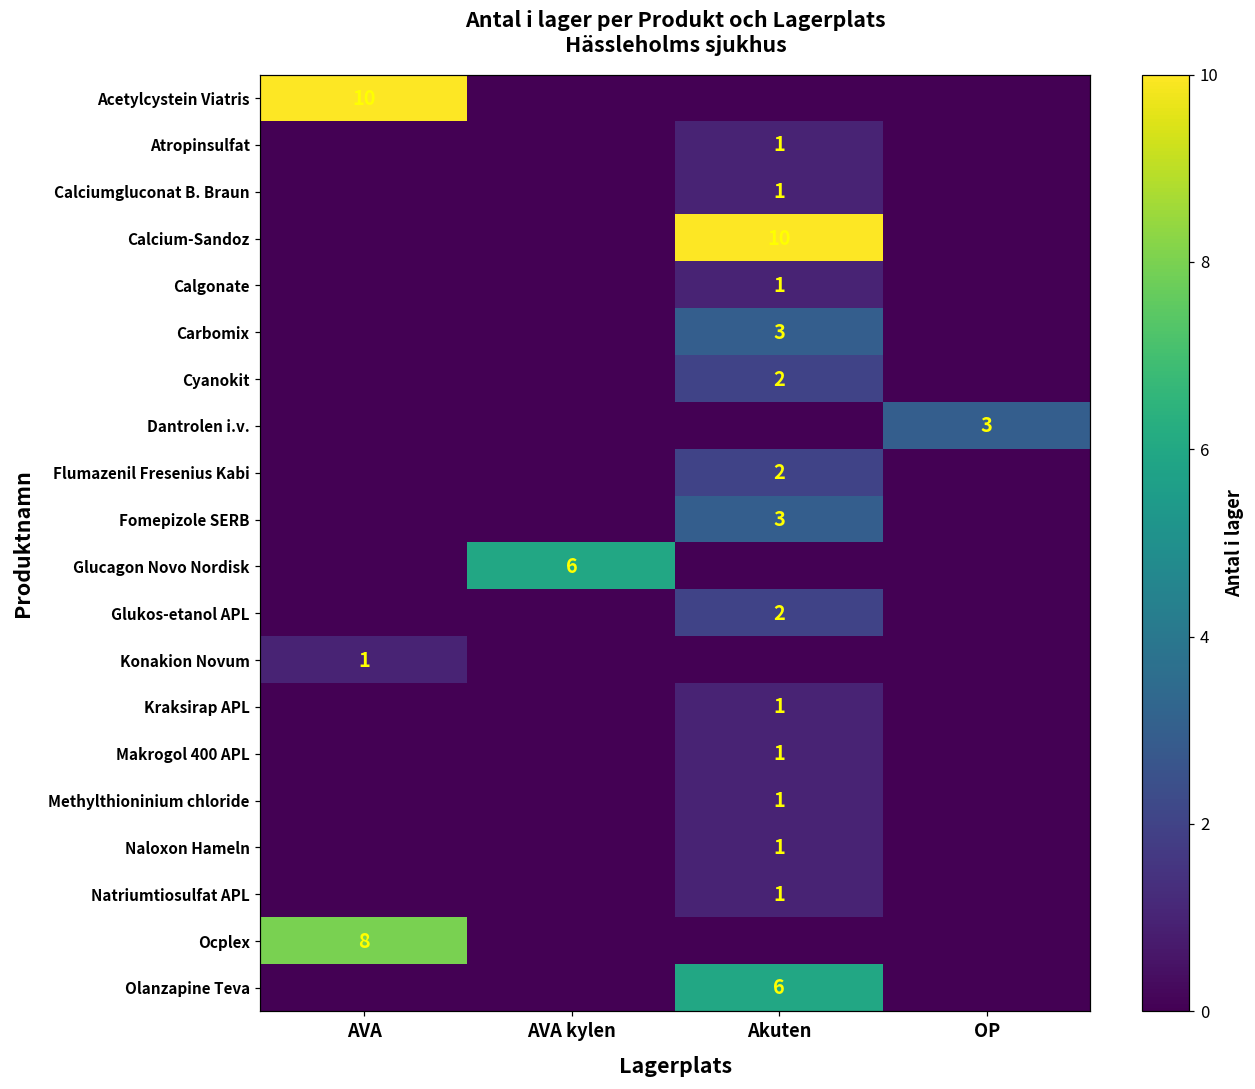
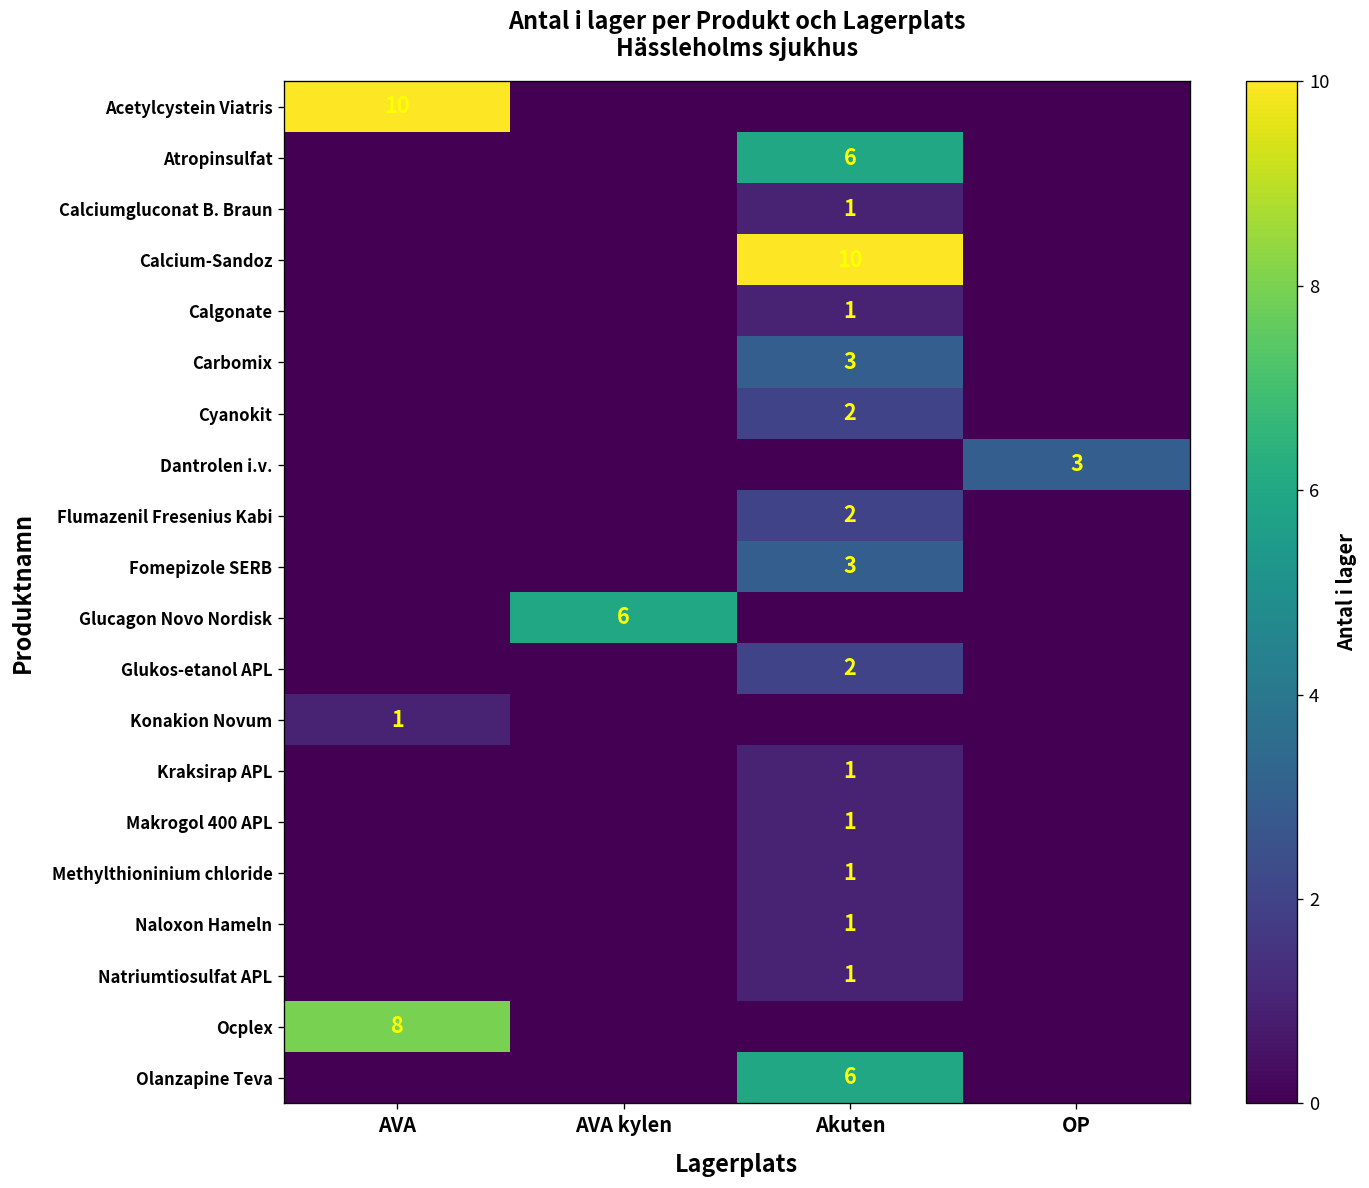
  {
    "Atropinsulfat": {
-     "Akuten": 1
+     "Akuten": 6
    },
    "Calciumgluconat B. Braun": {
      "Akuten": 1
    },
    "Calgonate": {
      "Akuten": 1
    },
    "Carbomix": {
      "Akuten": 3
    },
    "Cyanokit": {
      "Akuten": 2
    },
    "Dantrolen i.v.": {
      "OP": 3
    },
    "Flumazenil Fresenius Kabi": {
      "Akuten": 2
    },
    "Fomepizole SERB": {
      "Akuten": 3
    },
    "Glucagon Novo Nordisk": {
      "AVA kylen": 6
    },
    "Glukos-etanol APL": {
      "Akuten": 2
    },
    "Konakion Novum": {
      "AVA": 1
    },
    "Kraksirap APL": {
      "Akuten": 1
    },
    "Makrogol 400 APL": {
      "Akuten": 1
    },
    "Methylthioninium chloride": {
      "Akuten": 1
    },
    "Naloxon Hameln": {
      "Akuten": 1
    },
    "Natriumtiosulfat APL": {
      "Akuten": 1
    },
    "Ocplex": {
      "AVA": 8
    },
    "Olanzapine Teva": {
      "Akuten": 6
    }
  }
